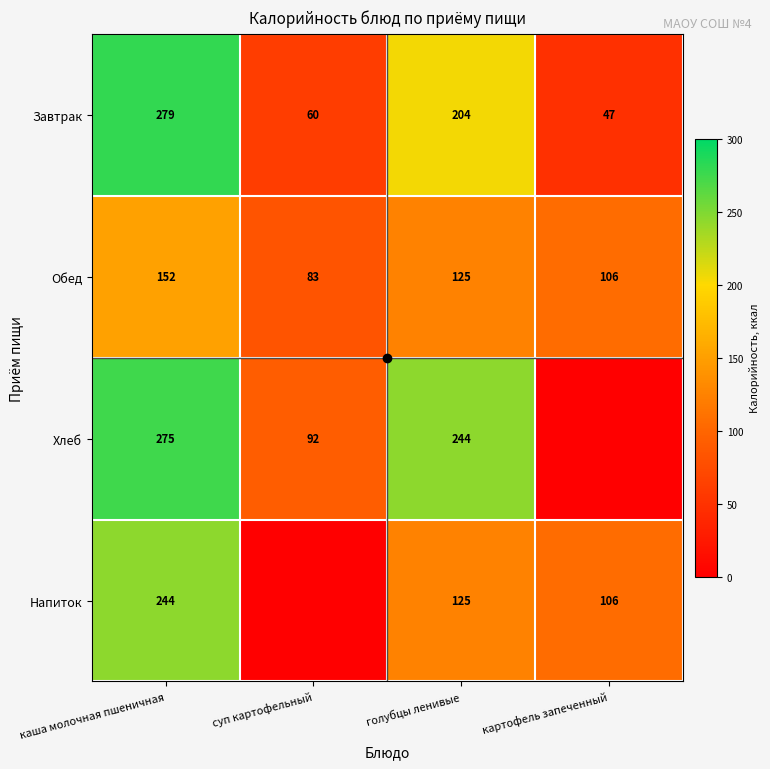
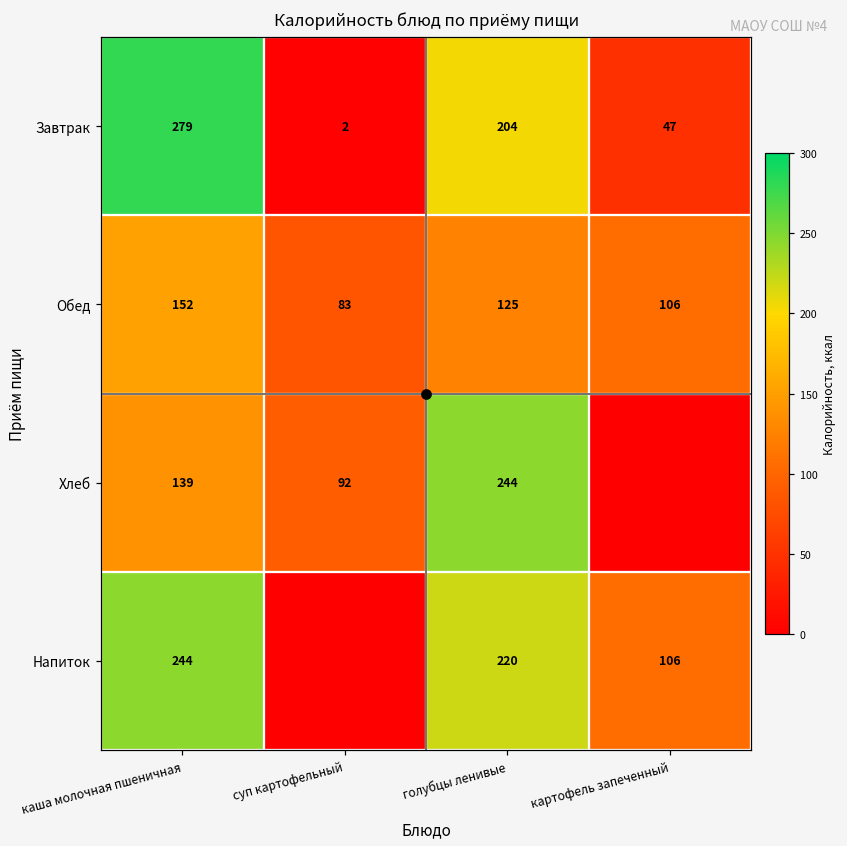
  {
    "Завтрак": {
      "каша молочная пшеничная": 279,
-     "суп картофельный": 60,
+     "суп картофельный": 2,
      "голубцы ленивые": 204,
      "картофель запеченный": 47
    },
    "Обед": {
      "каша молочная пшеничная": 152,
      "суп картофельный": 83,
      "голубцы ленивые": 125,
      "картофель запеченный": 106
    },
    "Хлеб": {
-     "каша молочная пшеничная": 275,
+     "каша молочная пшеничная": 139,
      "суп картофельный": 92,
      "голубцы ленивые": 244
    },
    "Напиток": {
      "каша молочная пшеничная": 244,
-     "голубцы ленивые": 125,
+     "голубцы ленивые": 220,
      "картофель запеченный": 106
    }
  }
